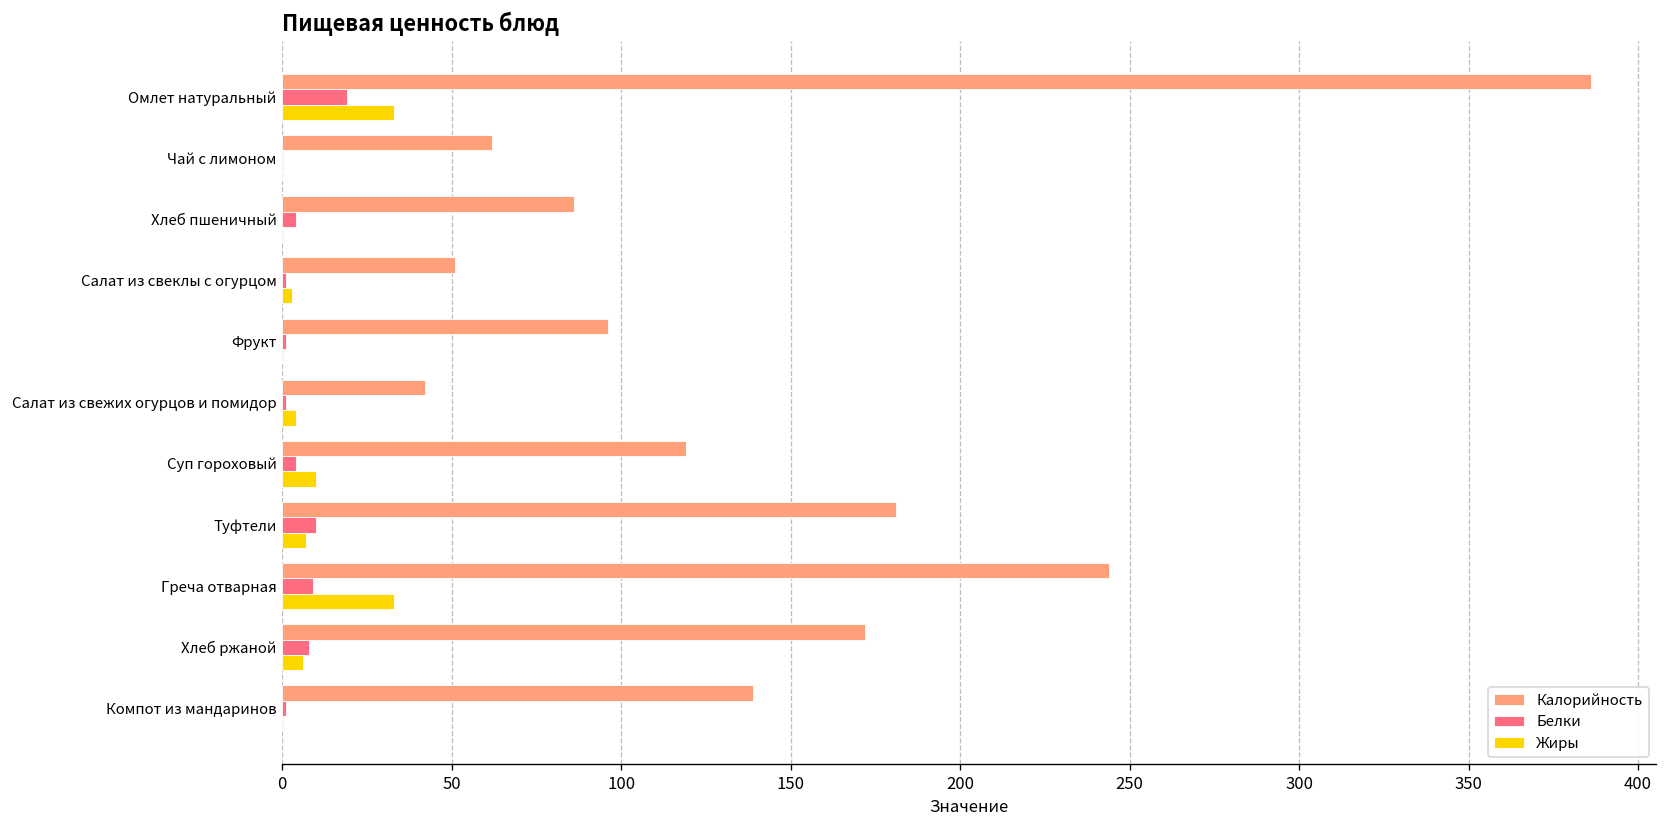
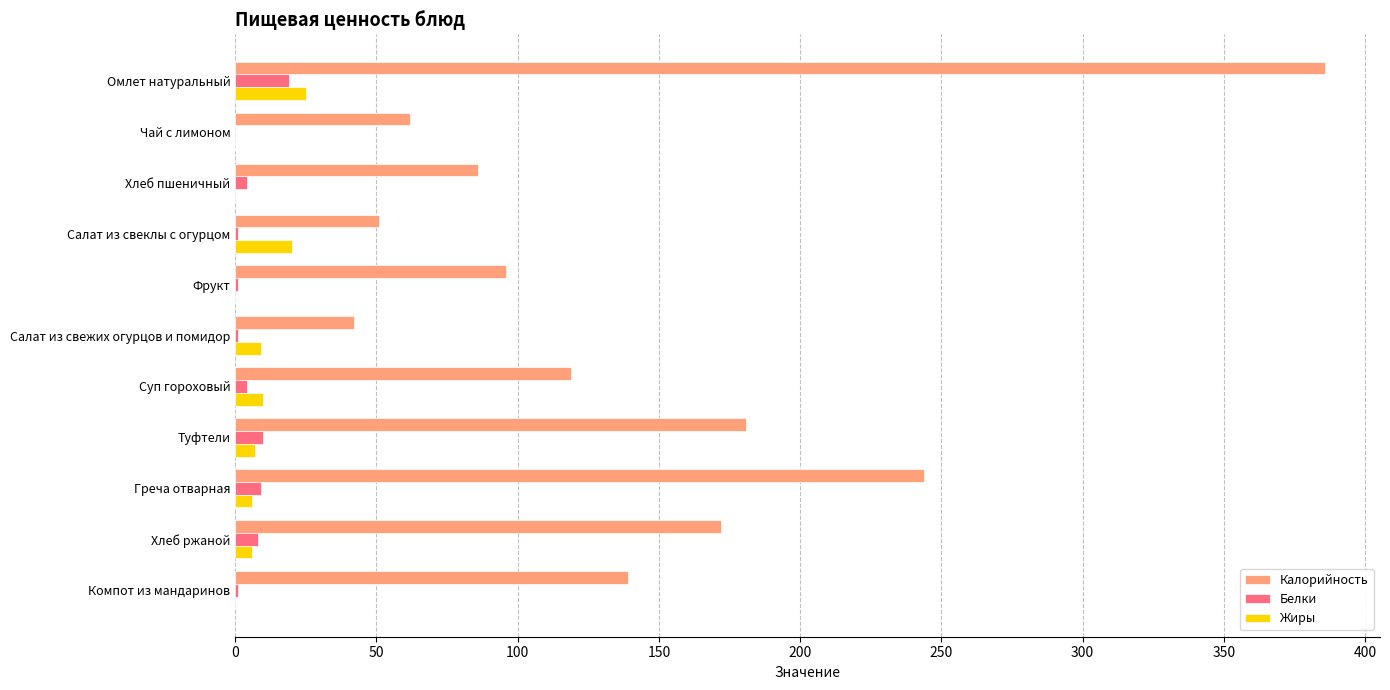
  {
    "Жиры": {
-     "Омлет натуральный": 33,
+     "Омлет натуральный": 25,
      "Чай с лимоном": 0,
      "Хлеб пшеничный": 0,
-     "Салат из свеклы с огурцом": 3,
+     "Салат из свеклы с огурцом": 20,
      "Фрукт": 0,
-     "Салат из свежих огурцов и помидор": 4,
+     "Салат из свежих огурцов и помидор": 9,
      "Суп гороховый": 10,
      "Туфтели": 7,
-     "Греча отварная": 33,
+     "Греча отварная": 6,
      "Хлеб ржаной": 6,
      "Компот из мандаринов": 0
    }
  }
